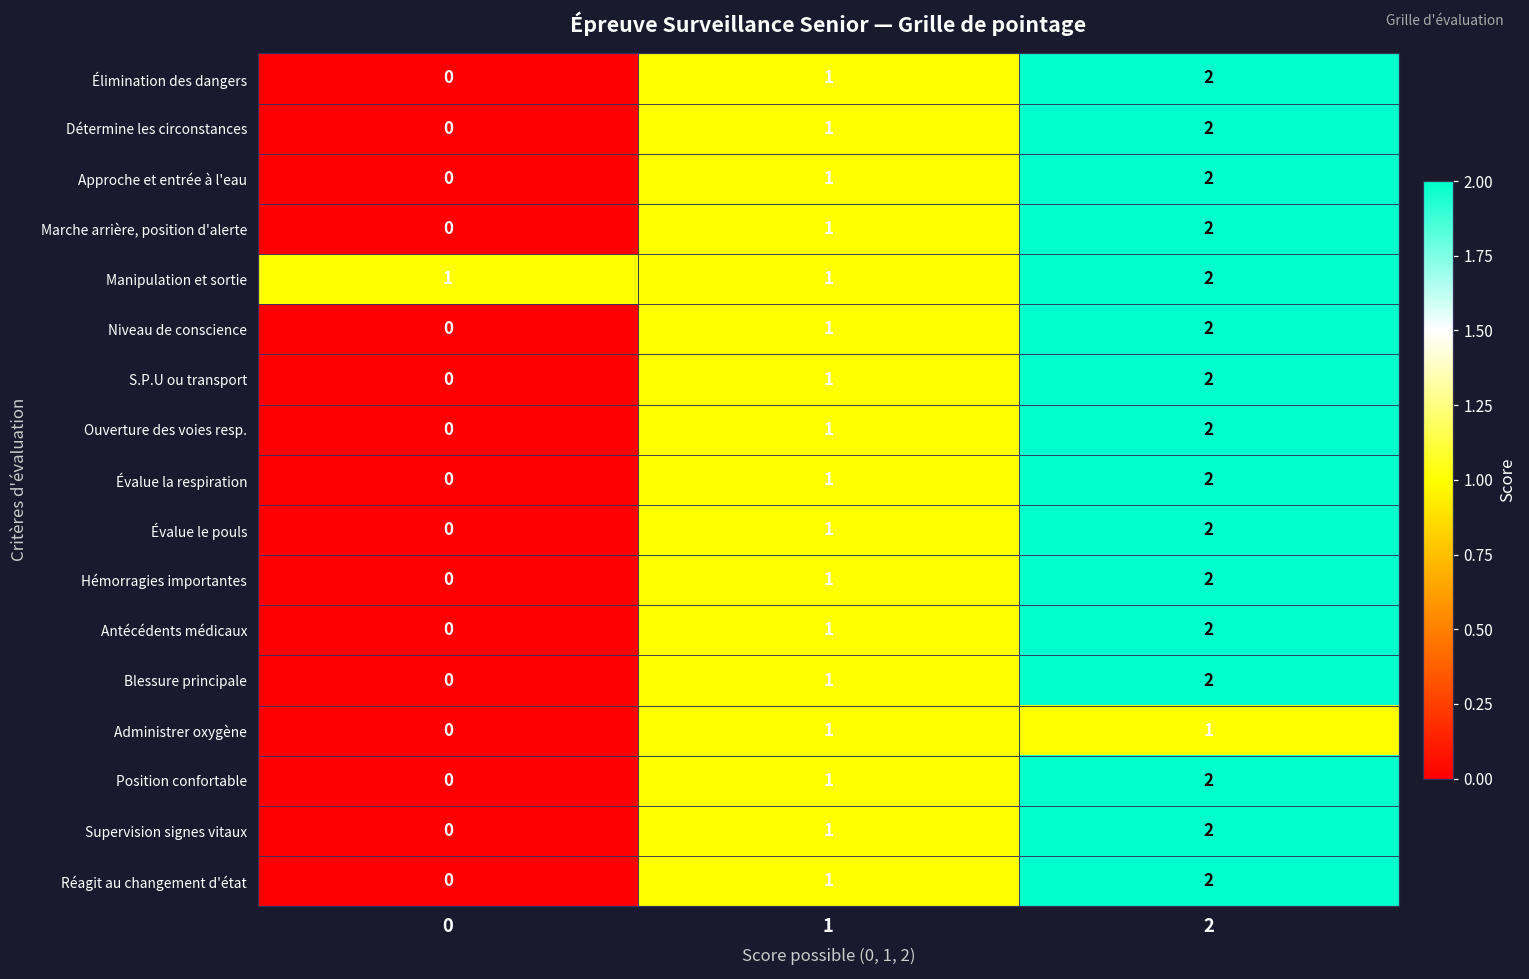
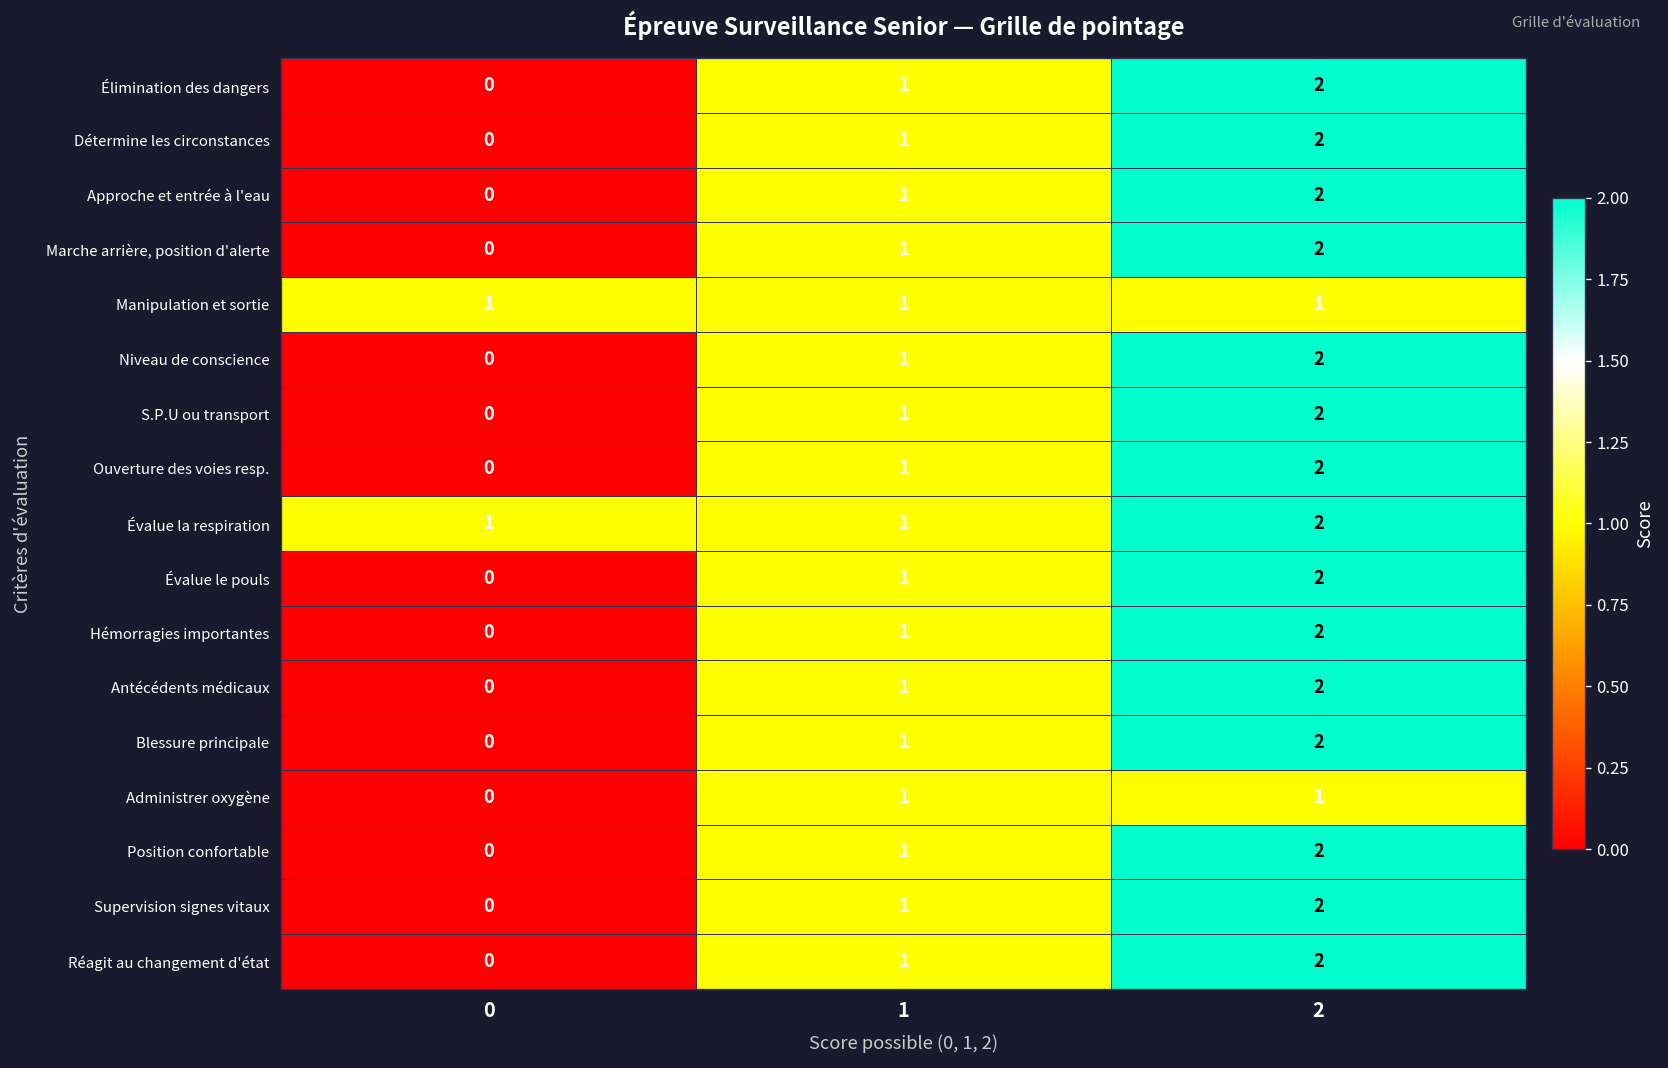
  {
    "Élimination des dangers": {
      "0": 0,
      "1": 1,
      "2": 2
    },
    "Détermine les circonstances": {
      "0": 0,
      "1": 1,
      "2": 2
    },
    "Approche et entrée à l'eau": {
      "0": 0,
      "1": 1,
      "2": 2
    },
    "Marche arrière, position d'alerte": {
      "0": 0,
      "1": 1,
      "2": 2
    },
    "Manipulation et sortie": {
      "0": 1,
      "1": 1,
-     "2": 2
+     "2": 1
    },
    "Niveau de conscience": {
      "0": 0,
      "1": 1,
      "2": 2
    },
    "S.P.U ou transport": {
      "0": 0,
      "1": 1,
      "2": 2
    },
    "Ouverture des voies resp.": {
      "0": 0,
      "1": 1,
      "2": 2
    },
    "Évalue la respiration": {
-     "0": 0,
+     "0": 1,
      "1": 1,
      "2": 2
    },
    "Évalue le pouls": {
      "0": 0,
      "1": 1,
      "2": 2
    },
    "Hémorragies importantes": {
      "0": 0,
      "1": 1,
      "2": 2
    },
    "Antécédents médicaux": {
      "0": 0,
      "1": 1,
      "2": 2
    },
    "Blessure principale": {
      "0": 0,
      "1": 1,
      "2": 2
    },
    "Administrer oxygène": {
      "0": 0,
      "1": 1,
      "2": 1
    },
    "Position confortable": {
      "0": 0,
      "1": 1,
      "2": 2
    },
    "Supervision signes vitaux": {
      "0": 0,
      "1": 1,
      "2": 2
    },
    "Réagit au changement d'état": {
      "0": 0,
      "1": 1,
      "2": 2
    }
  }
